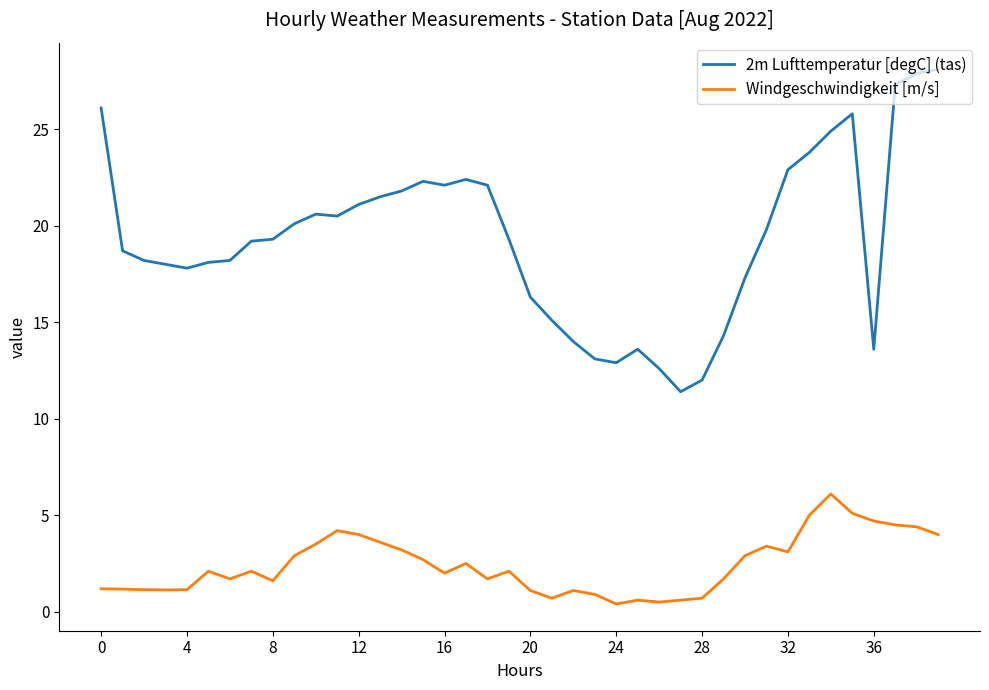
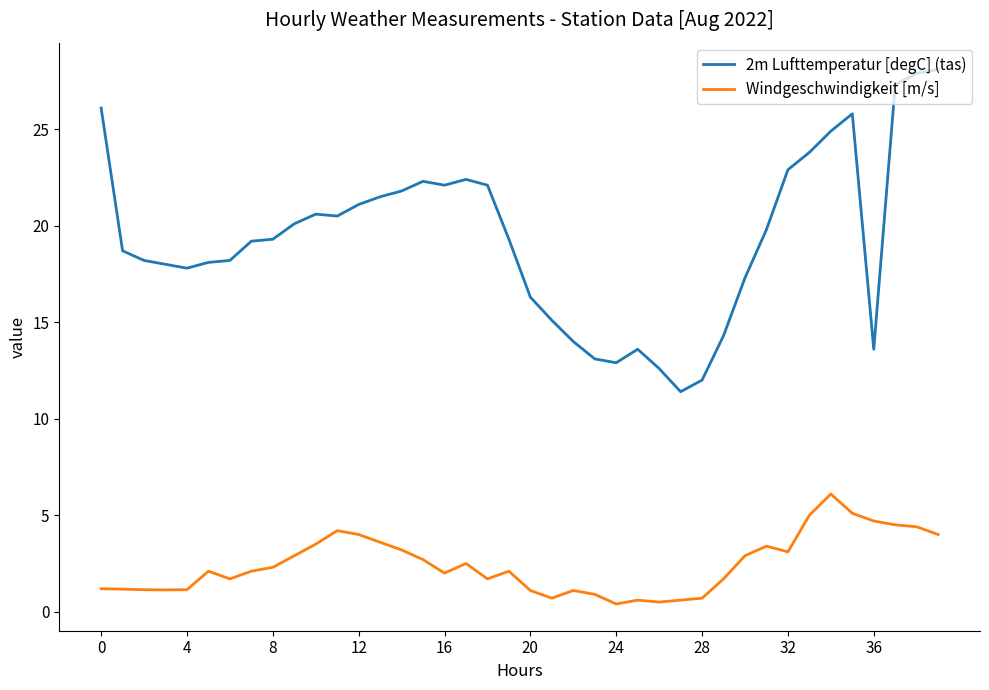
  {
    "2m Lufttemperatur [degC] (tas)": {
      "0": 26.1,
      "4": 17.8,
      "8": 19.3,
      "12": 21.1,
      "16": 22.1,
      "20": 16.3,
      "24": 12.9,
      "28": 12.0,
      "32": 22.9,
      "36": 13.6
    },
    "Windgeschwindigkeit [m/s]": {
      "0": 1.2,
      "4": 1.1,
-     "8": 1.6,
+     "8": 2.3,
      "12": 4.0,
      "16": 2.0,
      "20": 1.1,
      "24": 0.4,
      "28": 0.7,
      "32": 3.1,
      "36": 4.7
    }
  }
